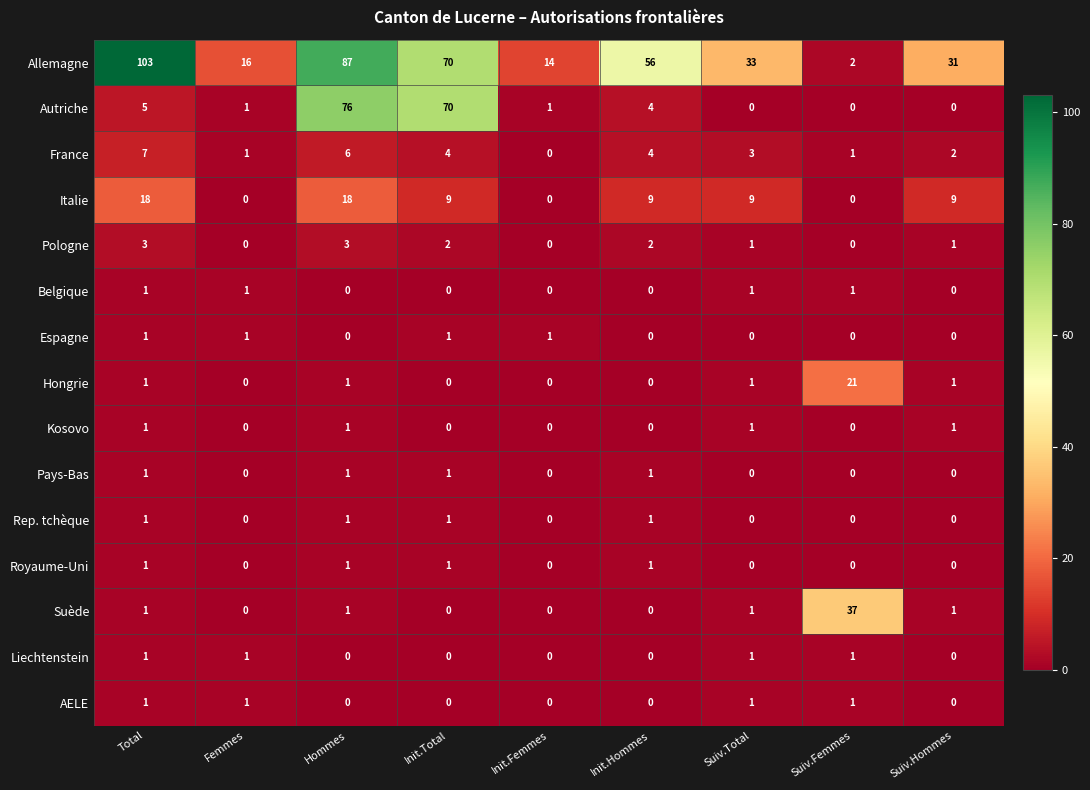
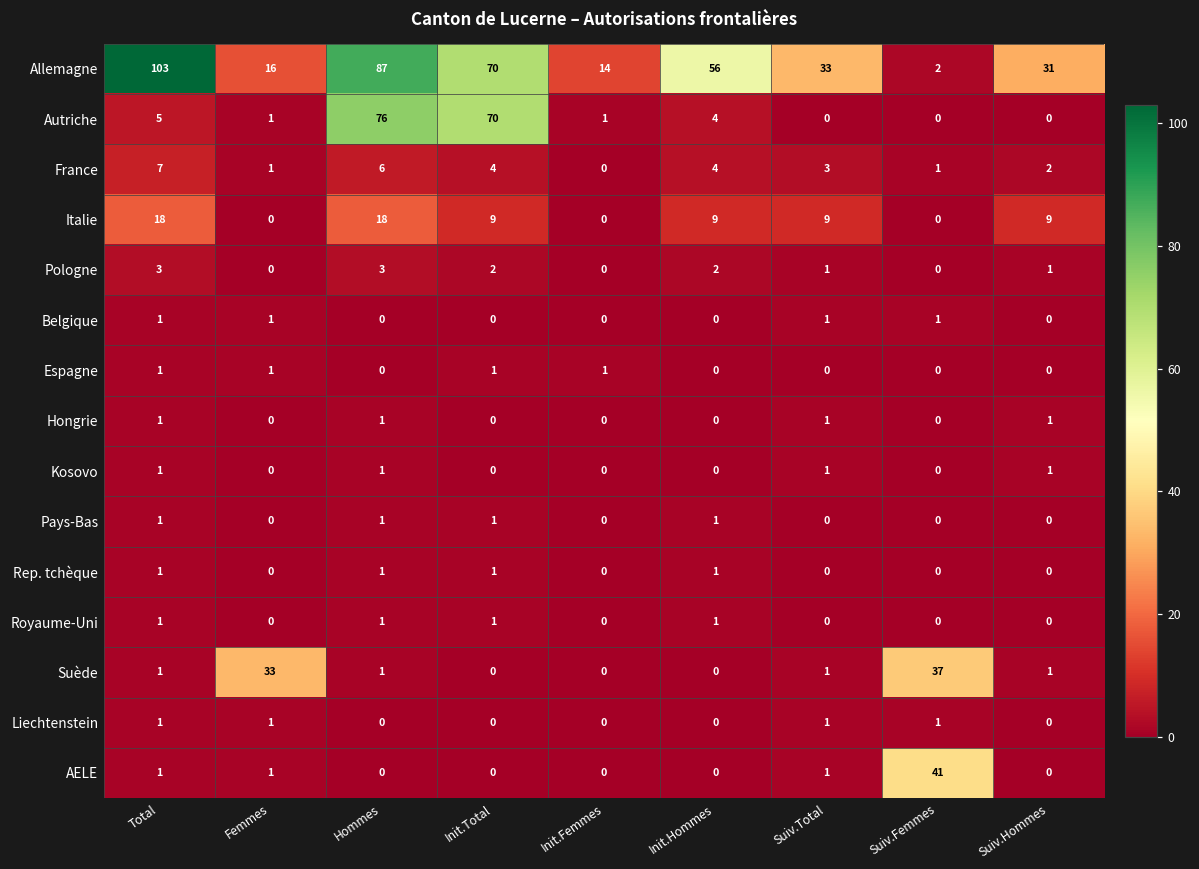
  {
    "Allemagne": {
      "Total": 103,
      "Femmes": 16,
      "Hommes": 87,
      "Init.Total": 70,
      "Init.Femmes": 14,
      "Init.Hommes": 56,
      "Suiv.Total": 33,
      "Suiv.Femmes": 2,
      "Suiv.Hommes": 31
    },
    "Autriche": {
      "Total": 5,
      "Femmes": 1,
      "Hommes": 76,
      "Init.Total": 70,
      "Init.Femmes": 1,
      "Init.Hommes": 4,
      "Suiv.Total": 0,
      "Suiv.Femmes": 0,
      "Suiv.Hommes": 0
    },
    "France": {
      "Total": 7,
      "Femmes": 1,
      "Hommes": 6,
      "Init.Total": 4,
      "Init.Femmes": 0,
      "Init.Hommes": 4,
      "Suiv.Total": 3,
      "Suiv.Femmes": 1,
      "Suiv.Hommes": 2
    },
    "Italie": {
      "Total": 18,
      "Femmes": 0,
      "Hommes": 18,
      "Init.Total": 9,
      "Init.Femmes": 0,
      "Init.Hommes": 9,
      "Suiv.Total": 9,
      "Suiv.Femmes": 0,
      "Suiv.Hommes": 9
    },
    "Pologne": {
      "Total": 3,
      "Femmes": 0,
      "Hommes": 3,
      "Init.Total": 2,
      "Init.Femmes": 0,
      "Init.Hommes": 2,
      "Suiv.Total": 1,
      "Suiv.Femmes": 0,
      "Suiv.Hommes": 1
    },
    "Belgique": {
      "Total": 1,
      "Femmes": 1,
      "Hommes": 0,
      "Init.Total": 0,
      "Init.Femmes": 0,
      "Init.Hommes": 0,
      "Suiv.Total": 1,
      "Suiv.Femmes": 1,
      "Suiv.Hommes": 0
    },
    "Espagne": {
      "Total": 1,
      "Femmes": 1,
      "Hommes": 0,
      "Init.Total": 1,
      "Init.Femmes": 1,
      "Init.Hommes": 0,
      "Suiv.Total": 0,
      "Suiv.Femmes": 0,
      "Suiv.Hommes": 0
    },
    "Hongrie": {
      "Total": 1,
      "Femmes": 0,
      "Hommes": 1,
      "Init.Total": 0,
      "Init.Femmes": 0,
      "Init.Hommes": 0,
      "Suiv.Total": 1,
-     "Suiv.Femmes": 21,
+     "Suiv.Femmes": 0,
      "Suiv.Hommes": 1
    },
    "Kosovo": {
      "Total": 1,
      "Femmes": 0,
      "Hommes": 1,
      "Init.Total": 0,
      "Init.Femmes": 0,
      "Init.Hommes": 0,
      "Suiv.Total": 1,
      "Suiv.Femmes": 0,
      "Suiv.Hommes": 1
    },
    "Pays-Bas": {
      "Total": 1,
      "Femmes": 0,
      "Hommes": 1,
      "Init.Total": 1,
      "Init.Femmes": 0,
      "Init.Hommes": 1,
      "Suiv.Total": 0,
      "Suiv.Femmes": 0,
      "Suiv.Hommes": 0
    },
    "Rep. tchèque": {
      "Total": 1,
      "Femmes": 0,
      "Hommes": 1,
      "Init.Total": 1,
      "Init.Femmes": 0,
      "Init.Hommes": 1,
      "Suiv.Total": 0,
      "Suiv.Femmes": 0,
      "Suiv.Hommes": 0
    },
    "Royaume-Uni": {
      "Total": 1,
      "Femmes": 0,
      "Hommes": 1,
      "Init.Total": 1,
      "Init.Femmes": 0,
      "Init.Hommes": 1,
      "Suiv.Total": 0,
      "Suiv.Femmes": 0,
      "Suiv.Hommes": 0
    },
    "Suède": {
      "Total": 1,
-     "Femmes": 0,
+     "Femmes": 33,
      "Hommes": 1,
      "Init.Total": 0,
      "Init.Femmes": 0,
      "Init.Hommes": 0,
      "Suiv.Total": 1,
      "Suiv.Femmes": 37,
      "Suiv.Hommes": 1
    },
    "Liechtenstein": {
      "Total": 1,
      "Femmes": 1,
      "Hommes": 0,
      "Init.Total": 0,
      "Init.Femmes": 0,
      "Init.Hommes": 0,
      "Suiv.Total": 1,
      "Suiv.Femmes": 1,
      "Suiv.Hommes": 0
    },
    "AELE": {
      "Total": 1,
      "Femmes": 1,
      "Hommes": 0,
      "Init.Total": 0,
      "Init.Femmes": 0,
      "Init.Hommes": 0,
      "Suiv.Total": 1,
-     "Suiv.Femmes": 1,
+     "Suiv.Femmes": 41,
      "Suiv.Hommes": 0
    }
  }
